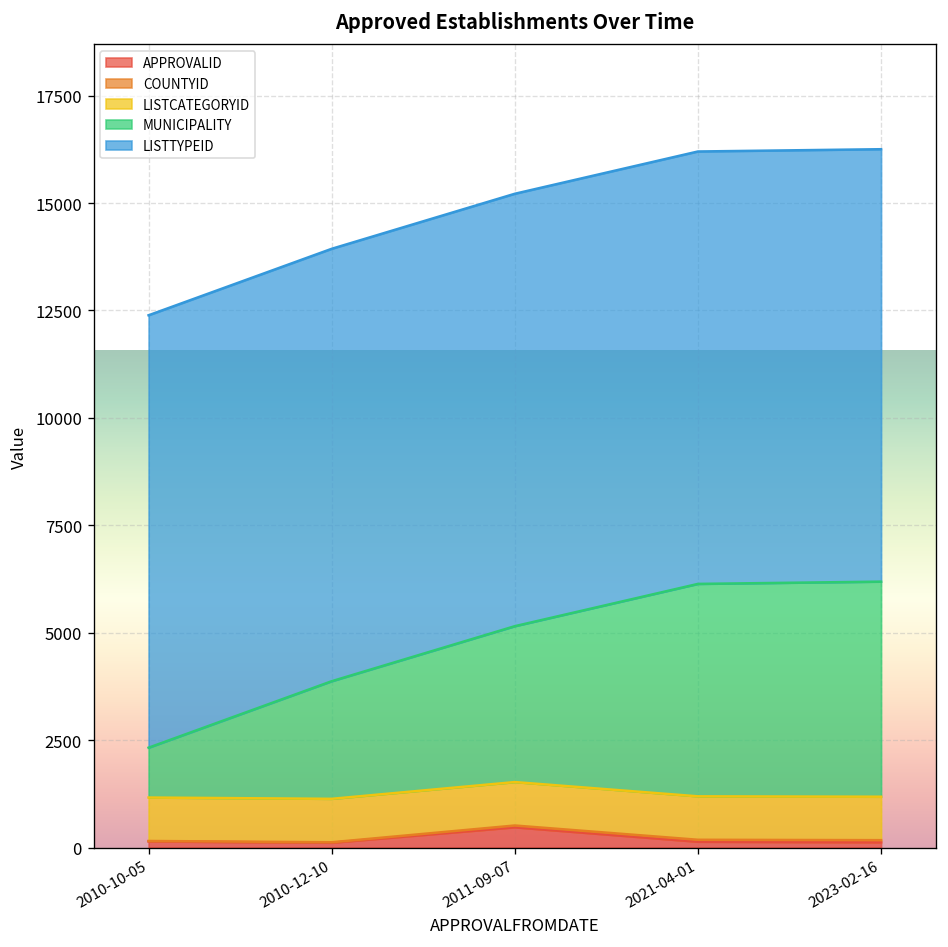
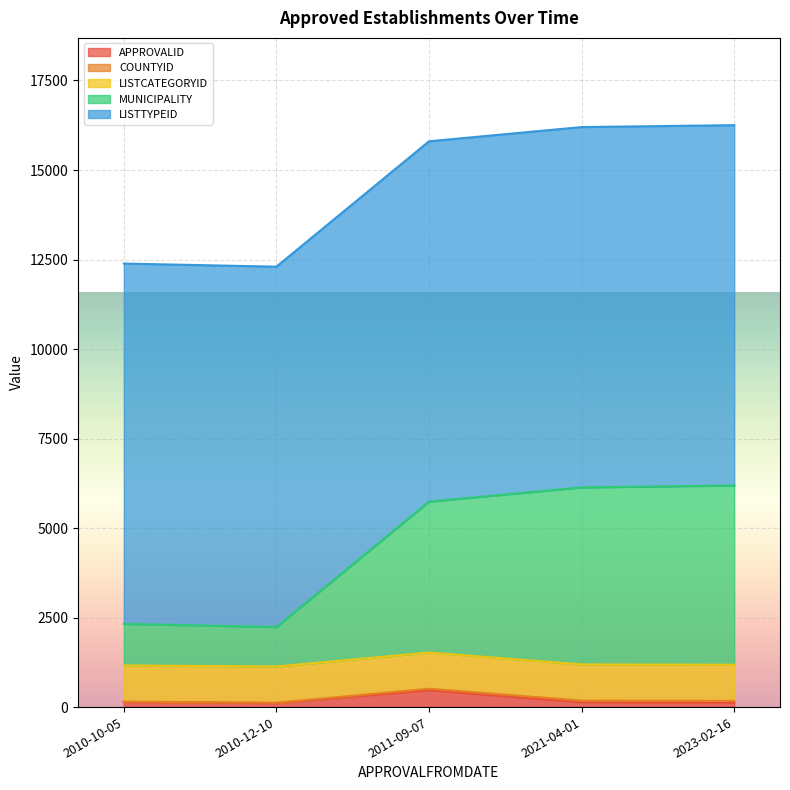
  {
    "LISTCATEGORYID": {
      "2010-10-05": 1000,
      "2010-12-10": 1000,
      "2011-09-07": 1000,
      "2021-04-01": 1000,
      "2023-02-16": 1000
    },
    "MUNICIPALITY": {
      "2010-10-05": 1200,
-     "2010-12-10": 2700,
-     "2011-09-07": 3600,
+     "2010-12-10": 1100,
+     "2011-09-07": 4200,
      "2021-04-01": 4900,
      "2023-02-16": 5000
    },
    "LISTTYPEID": {
      "2010-10-05": 10100,
      "2010-12-10": 10100,
      "2011-09-07": 10100,
      "2021-04-01": 10100,
      "2023-02-16": 10100
    }
  }
